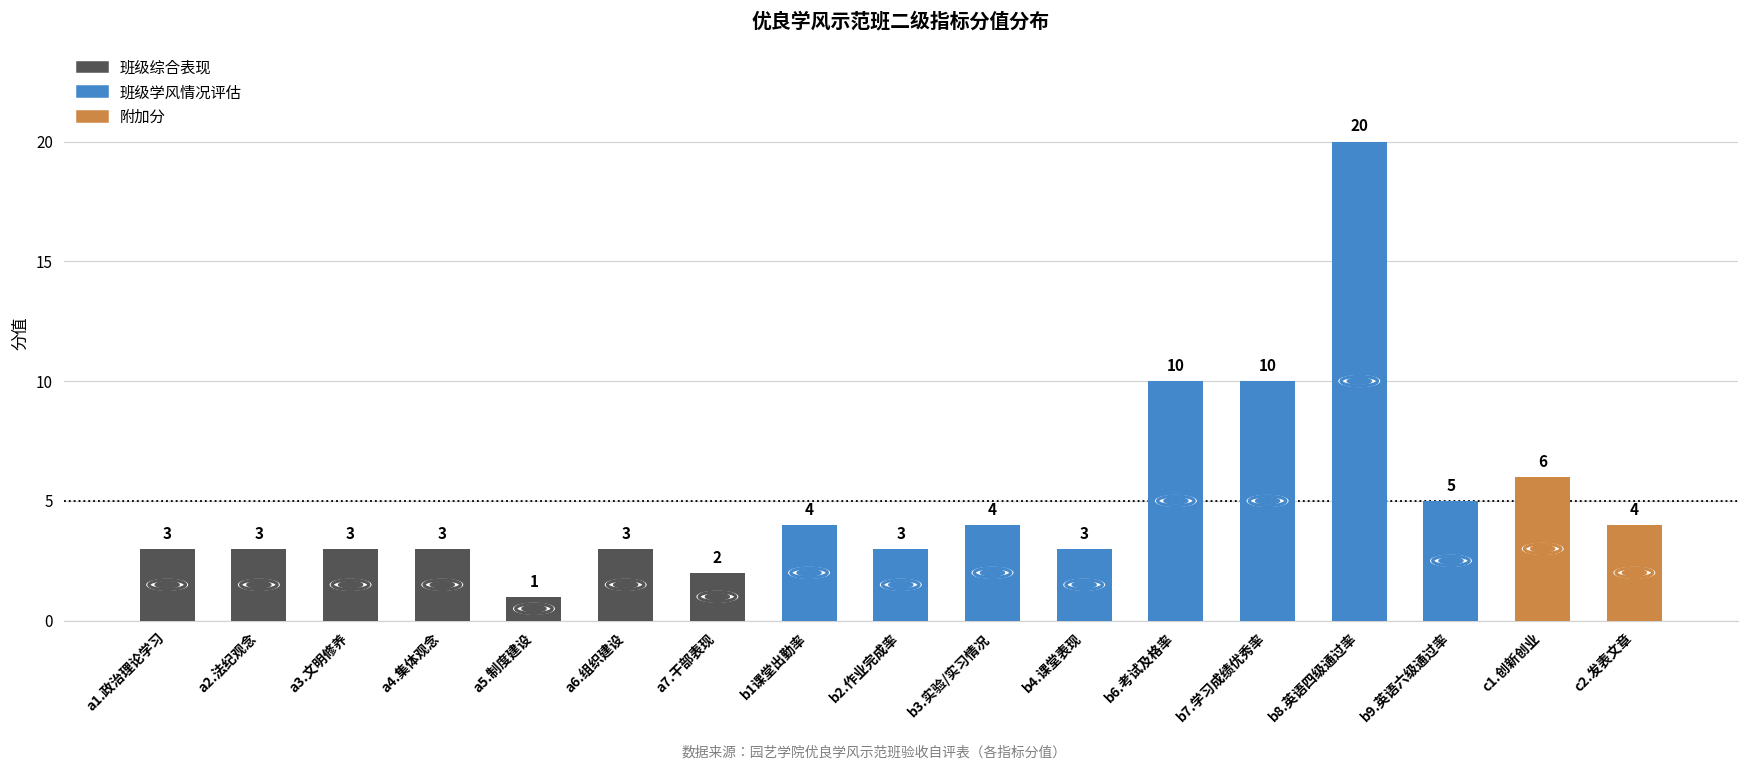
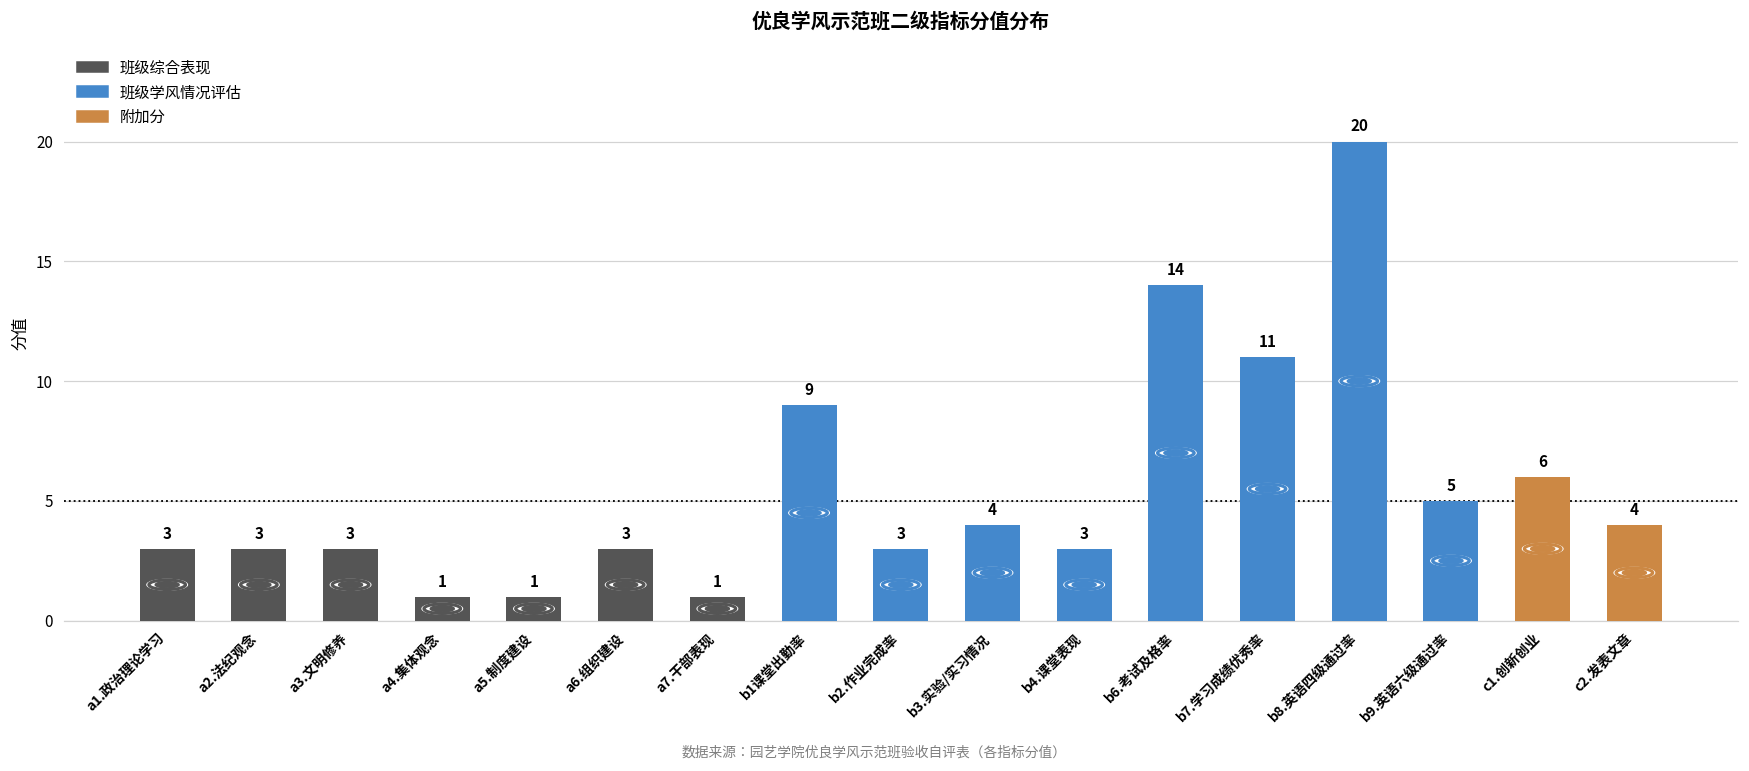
  {
    "a1.政治理论学习": 3,
    "a2.法纪观念": 3,
    "a3.文明修养": 3,
-   "a4.集体观念": 3,
+   "a4.集体观念": 1,
    "a5.制度建设": 1,
    "a6.组织建设": 3,
-   "a7.干部表现": 2,
-   "b1课堂出勤率": 4,
+   "a7.干部表现": 1,
+   "b1课堂出勤率": 9,
    "b2.作业完成率": 3,
    "b3.实验/实习情况": 4,
    "b4.课堂表现": 3,
-   "b6.考试及格率": 10,
-   "b7.学习成绩优秀率": 10,
+   "b6.考试及格率": 14,
+   "b7.学习成绩优秀率": 11,
    "b8.英语四级通过率": 20,
    "b9.英语六级通过率": 5,
    "c1.创新创业": 6,
    "c2.发表文章": 4
  }
